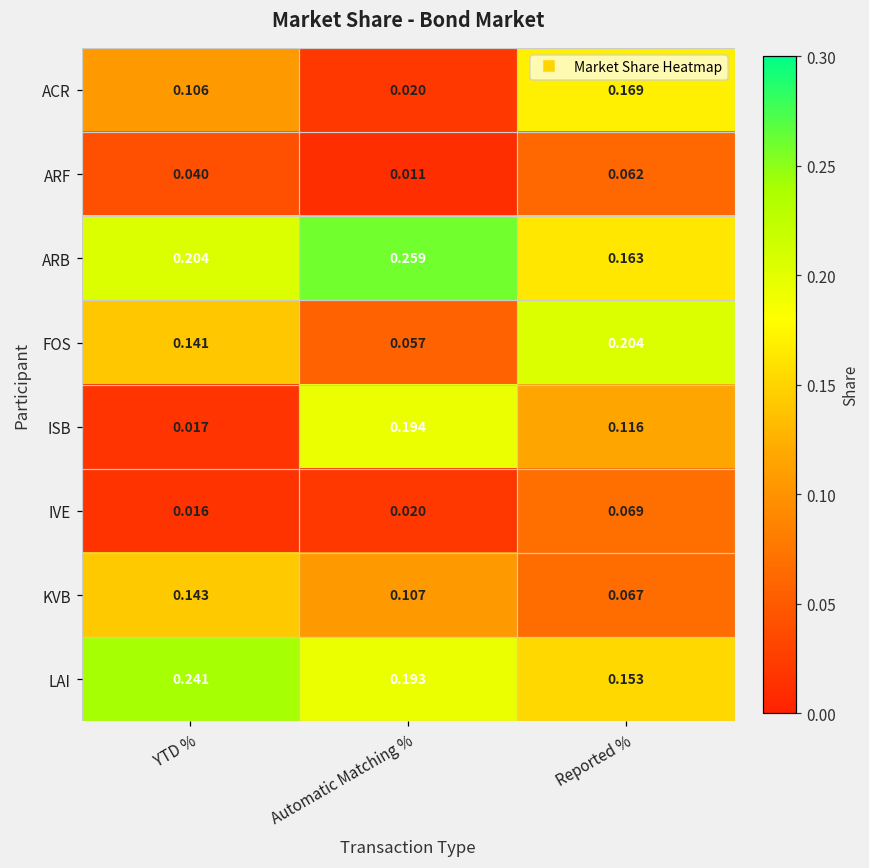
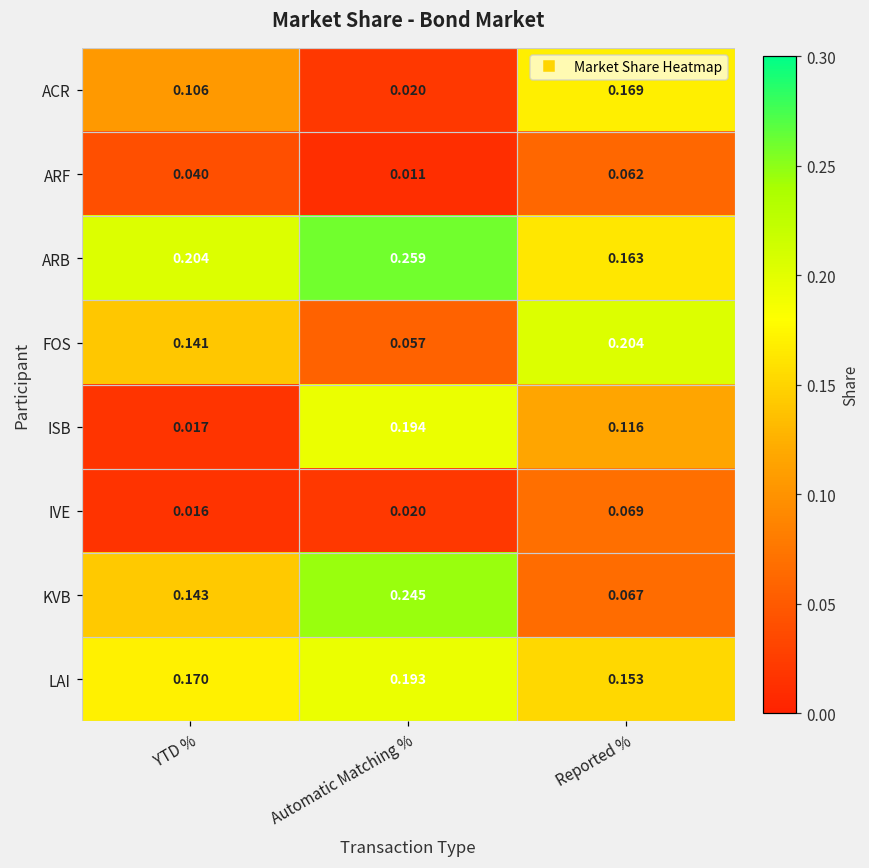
  {
    "ACR": {
      "YTD %": 0.106,
      "Automatic Matching %": 0.020,
      "Reported %": 0.169
    },
    "ARF": {
      "YTD %": 0.040,
      "Automatic Matching %": 0.011,
      "Reported %": 0.062
    },
    "ARB": {
      "YTD %": 0.204,
      "Automatic Matching %": 0.259,
      "Reported %": 0.163
    },
    "FOS": {
      "YTD %": 0.141,
      "Automatic Matching %": 0.057,
      "Reported %": 0.204
    },
    "ISB": {
      "YTD %": 0.017,
      "Automatic Matching %": 0.194,
      "Reported %": 0.116
    },
    "IVE": {
      "YTD %": 0.016,
      "Automatic Matching %": 0.020,
      "Reported %": 0.069
    },
    "KVB": {
      "YTD %": 0.143,
-     "Automatic Matching %": 0.107,
+     "Automatic Matching %": 0.245,
      "Reported %": 0.067
    },
    "LAI": {
-     "YTD %": 0.241,
+     "YTD %": 0.170,
      "Automatic Matching %": 0.193,
      "Reported %": 0.153
    }
  }
